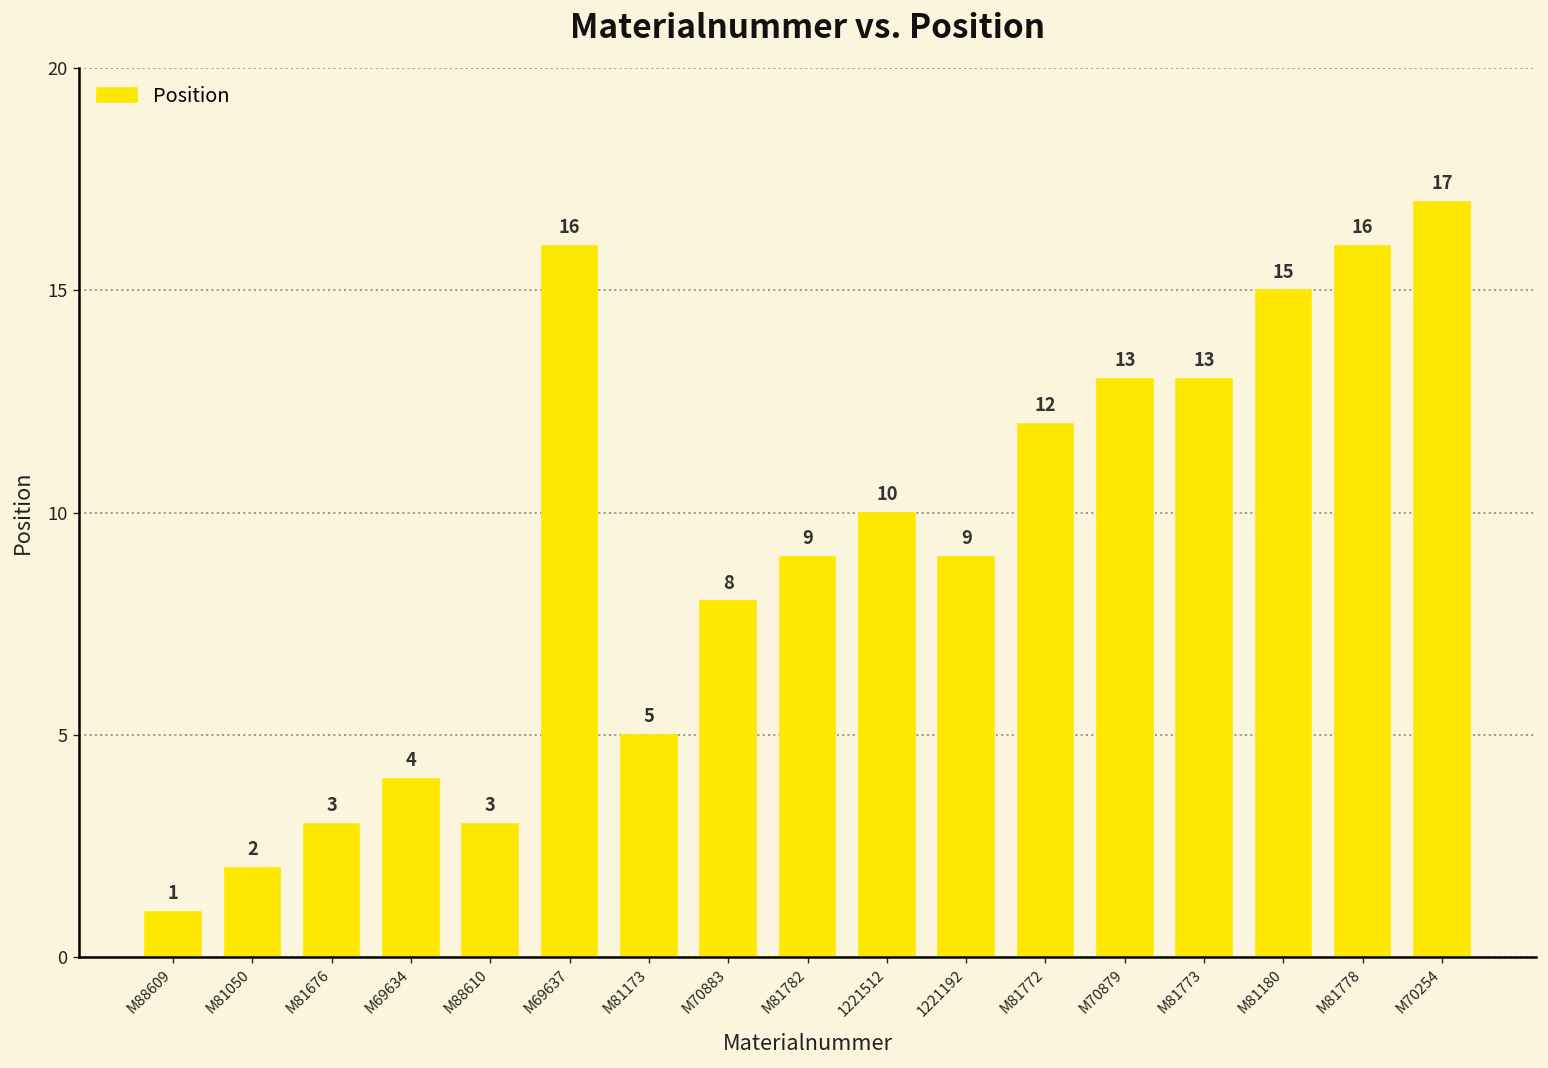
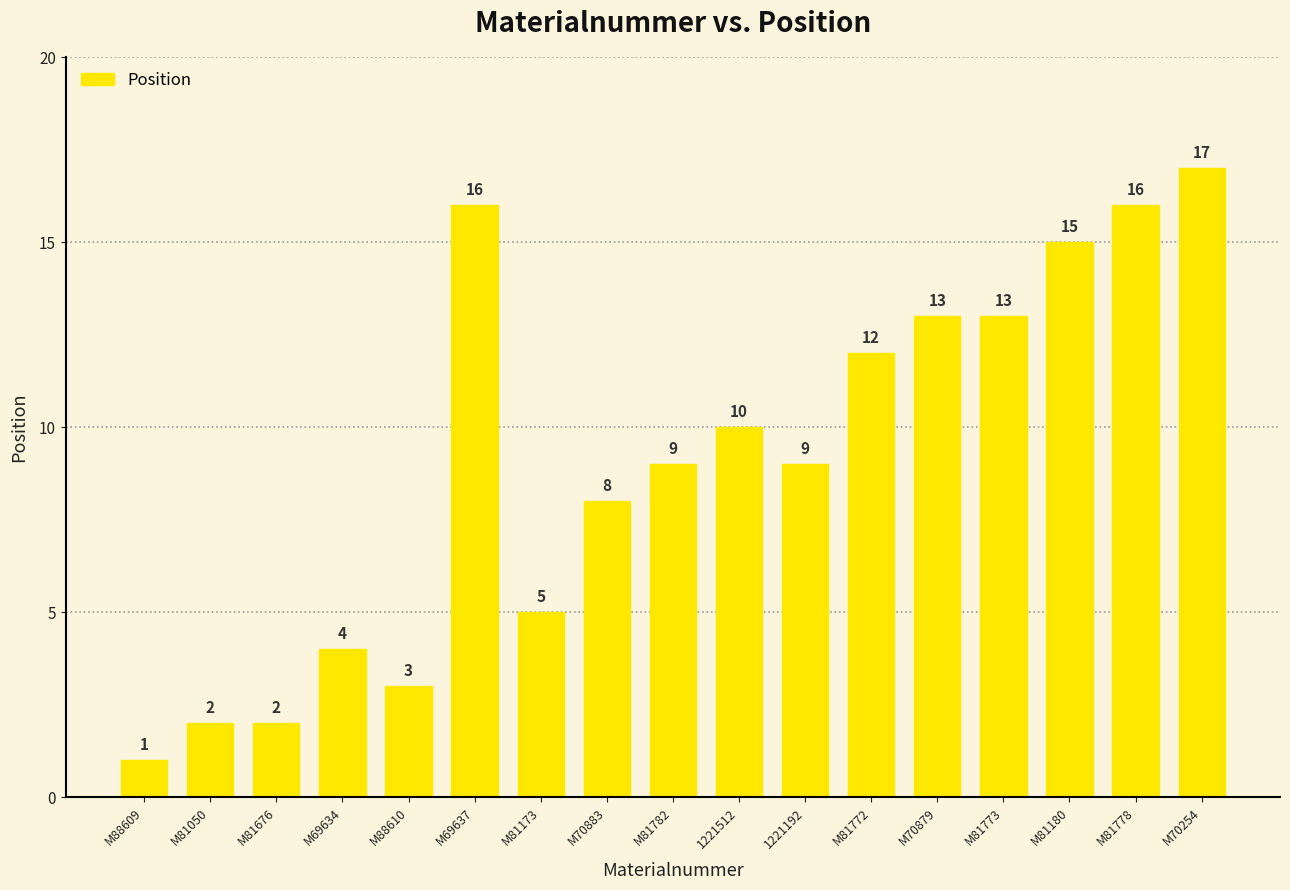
  {
    "M88609": 1,
    "M81050": 2,
-   "M81676": 3,
+   "M81676": 2,
    "M69634": 4,
    "M88610": 3,
    "M69637": 16,
    "M81173": 5,
    "M70883": 8,
    "M81782": 9,
    "1221512": 10,
    "1221192": 9,
    "M81772": 12,
    "M70879": 13,
    "M81773": 13,
    "M81180": 15,
    "M81778": 16,
    "M70254": 17
  }
